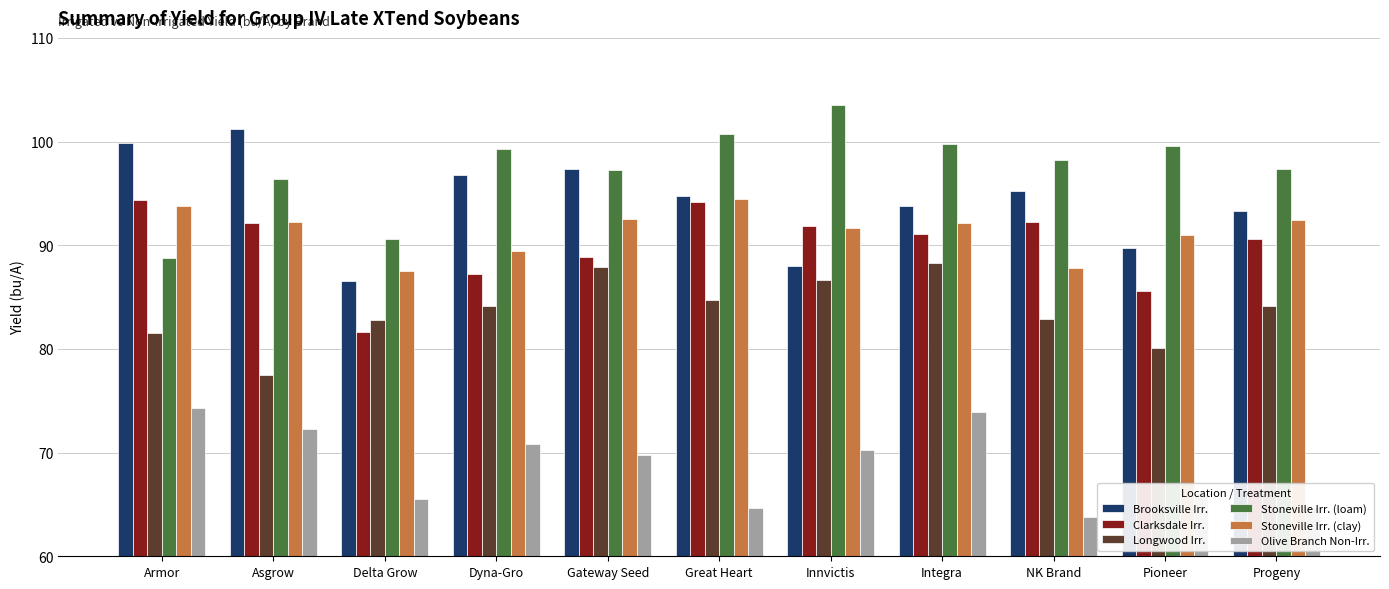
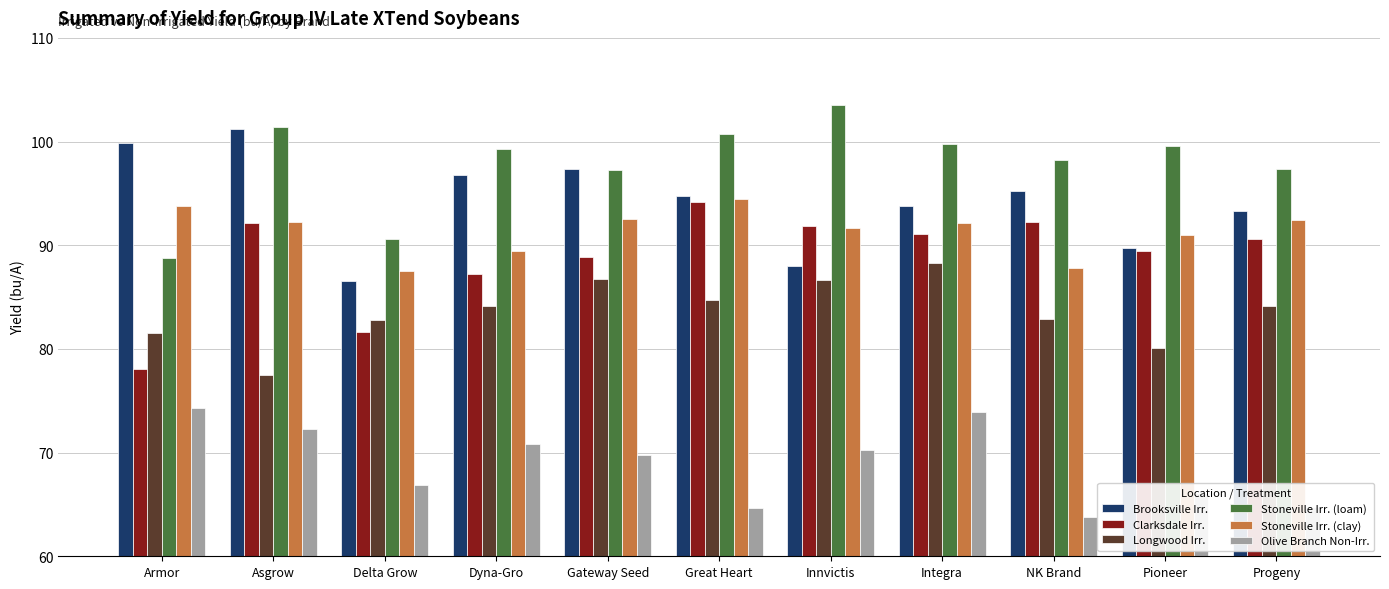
  {
    "Brooksville Irr.": {
      "Armor": 99.8,
      "Asgrow": 101.2,
      "Delta Grow": 86.5,
      "Dyna-Gro": 96.7,
      "Gateway Seed": 97.3,
      "Great Heart": 94.8,
      "Innvictis": 88.0,
      "Integra": 93.7,
      "NK Brand": 95.2,
      "Pioneer": 89.7,
      "Progeny": 93.3
    },
    "Clarksdale Irr.": {
-     "Armor": 94.4,
+     "Armor": 78.1,
      "Asgrow": 92.2,
      "Delta Grow": 81.6,
      "Dyna-Gro": 87.3,
      "Gateway Seed": 88.8,
      "Great Heart": 94.1,
      "Innvictis": 91.9,
      "Integra": 91.0,
      "NK Brand": 92.2,
-     "Pioneer": 85.6,
+     "Pioneer": 89.4,
      "Progeny": 90.6
    },
    "Longwood Irr.": {
      "Armor": 81.5,
      "Asgrow": 77.5,
      "Delta Grow": 82.8,
      "Dyna-Gro": 84.1,
-     "Gateway Seed": 87.9,
+     "Gateway Seed": 86.7,
      "Great Heart": 84.7,
      "Innvictis": 86.6,
      "Integra": 88.3,
      "NK Brand": 82.9,
      "Pioneer": 80.1,
      "Progeny": 84.1
    },
    "Stoneville Irr. (loam)": {
      "Armor": 88.7,
-     "Asgrow": 96.3,
+     "Asgrow": 101.4,
      "Delta Grow": 90.6,
      "Dyna-Gro": 99.3,
      "Gateway Seed": 97.3,
      "Great Heart": 100.7,
      "Innvictis": 103.5,
      "Integra": 99.7,
      "NK Brand": 98.3,
      "Pioneer": 99.6,
      "Progeny": 97.3
    },
    "Stoneville Irr. (clay)": {
      "Armor": 93.8,
      "Asgrow": 92.3,
      "Delta Grow": 87.5,
      "Dyna-Gro": 89.5,
      "Gateway Seed": 92.5,
      "Great Heart": 94.4,
      "Innvictis": 91.6,
      "Integra": 92.1,
      "NK Brand": 87.8,
      "Pioneer": 90.9,
      "Progeny": 92.4
    },
    "Olive Branch Non-Irr.": {
      "Armor": 74.3,
      "Asgrow": 72.3,
-     "Delta Grow": 65.5,
+     "Delta Grow": 66.9,
      "Dyna-Gro": 70.8,
      "Gateway Seed": 69.8,
      "Great Heart": 64.7,
      "Innvictis": 70.2,
      "Integra": 73.9,
      "NK Brand": 63.8
    }
  }
